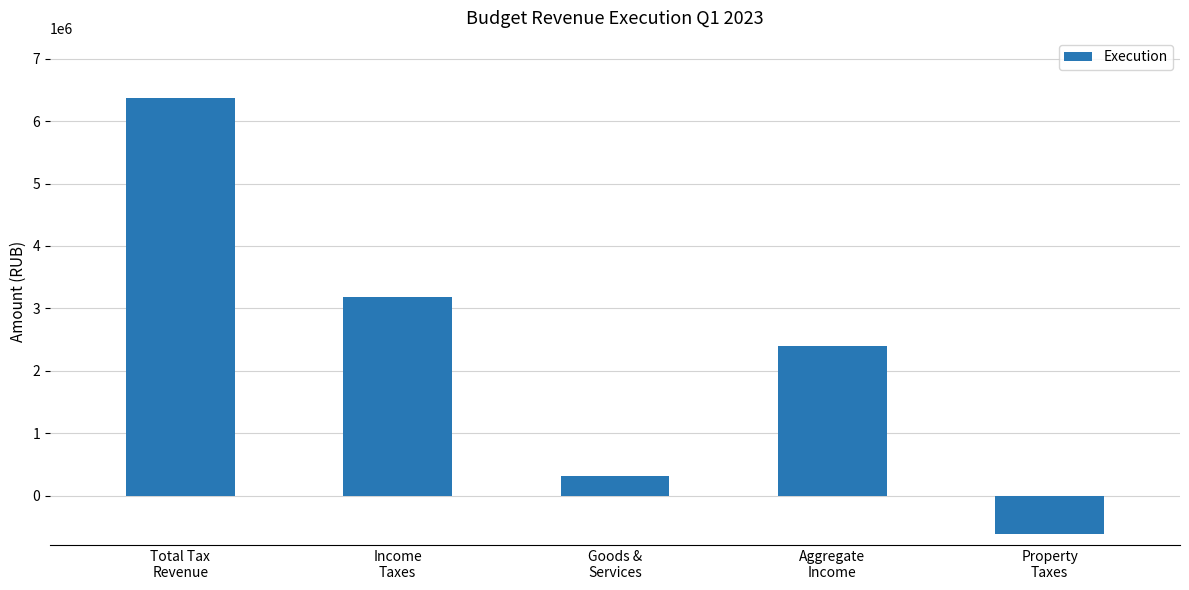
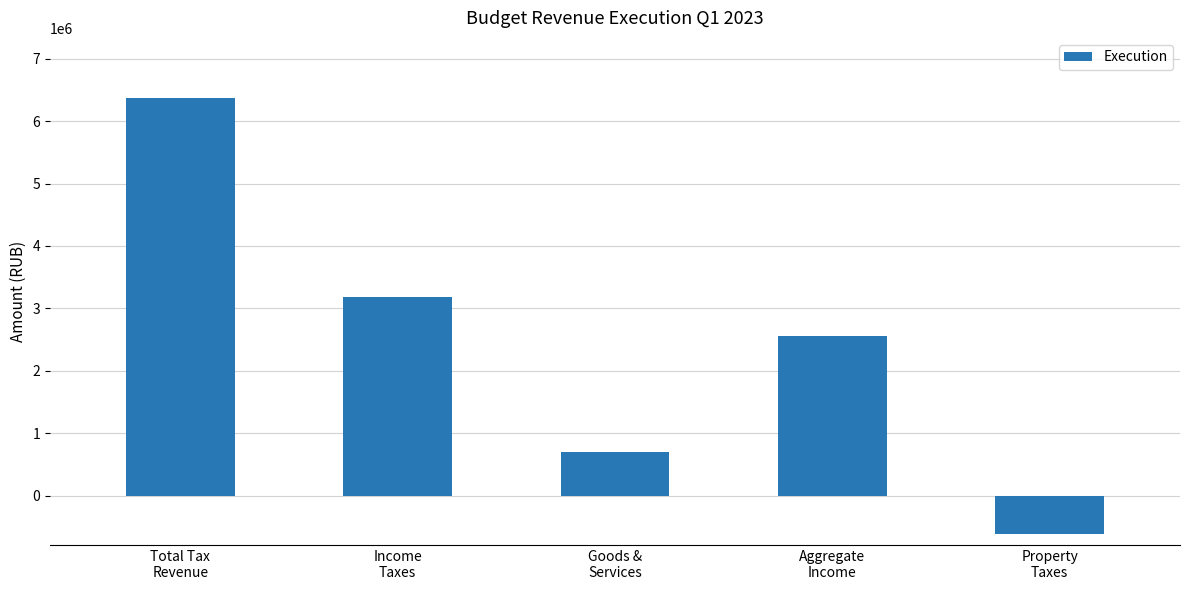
  {
    "Total Tax Revenue": 6400000,
    "Income Taxes": 3200000,
-   "Goods & Services": 300000,
-   "Aggregate Income": 2400000,
+   "Goods & Services": 700000,
+   "Aggregate Income": 2600000,
    "Property Taxes": -600000
  }
